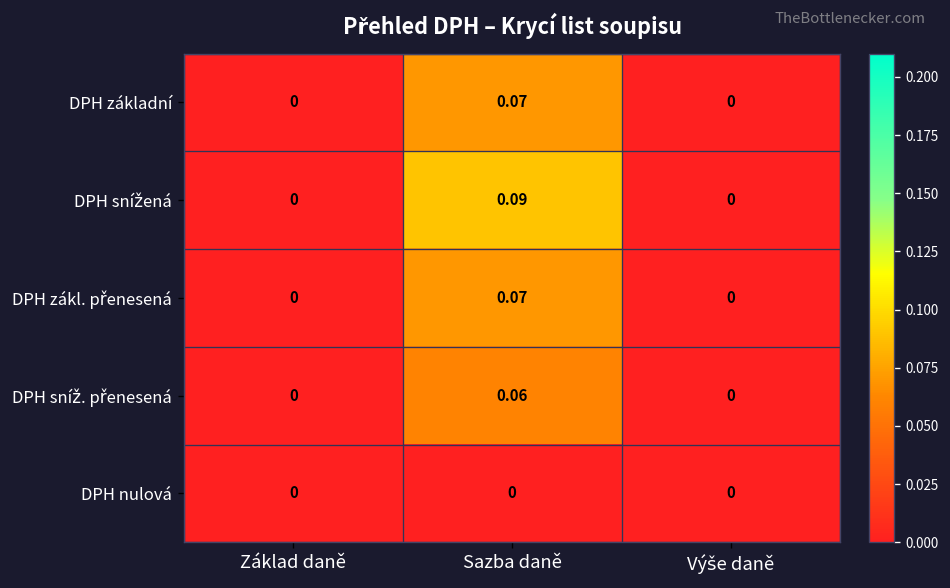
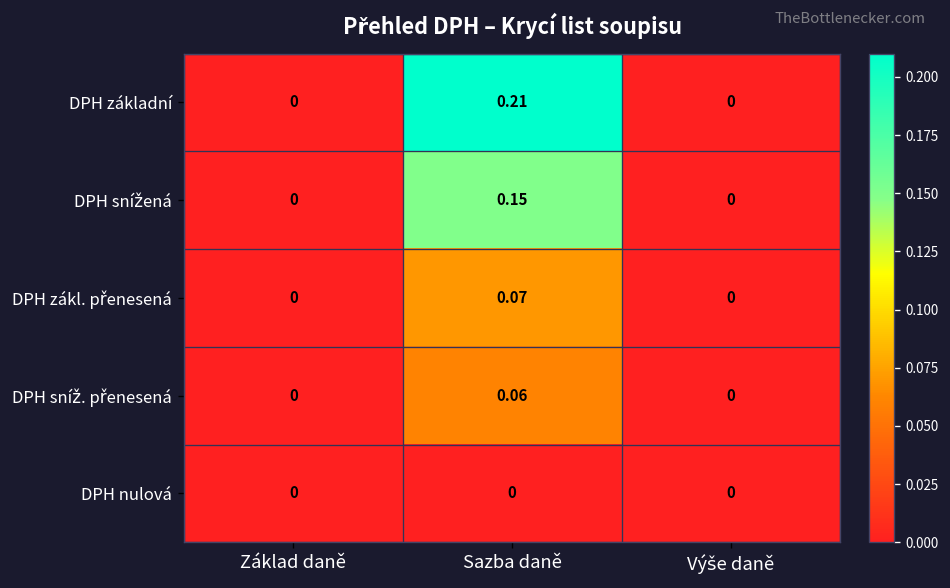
  {
    "DPH základní": {
      "Základ daně": 0,
-     "Sazba daně": 0.07,
+     "Sazba daně": 0.21,
      "Výše daně": 0
    },
    "DPH snížená": {
      "Základ daně": 0,
-     "Sazba daně": 0.09,
+     "Sazba daně": 0.15,
      "Výše daně": 0
    },
    "DPH zákl. přenesená": {
      "Základ daně": 0,
      "Sazba daně": 0.07,
      "Výše daně": 0
    },
    "DPH sníž. přenesená": {
      "Základ daně": 0,
      "Sazba daně": 0.06,
      "Výše daně": 0
    },
    "DPH nulová": {
      "Základ daně": 0,
      "Sazba daně": 0,
      "Výše daně": 0
    }
  }
